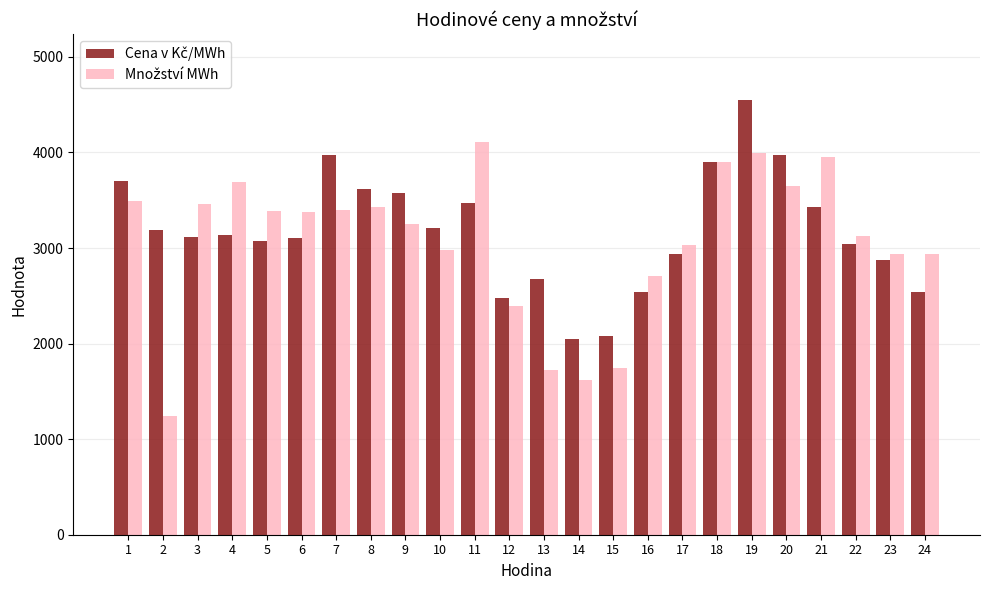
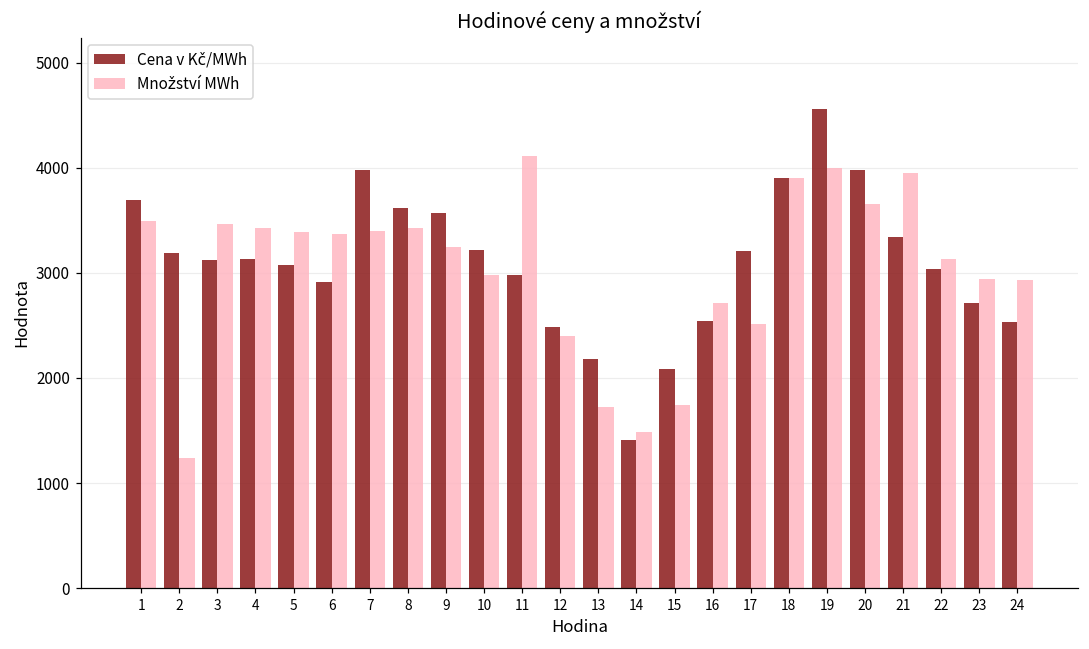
  {
    "Cena v Kč/MWh": {
      "1": 3700,
      "2": 3200,
      "3": 3100,
      "4": 3100,
      "5": 3100,
-     "6": 3100,
+     "6": 2900,
      "7": 4000,
      "8": 3600,
      "9": 3600,
      "10": 3200,
-     "11": 3500,
+     "11": 3000,
      "12": 2500,
-     "13": 2700,
-     "14": 2000,
+     "13": 2200,
+     "14": 1400,
      "15": 2100,
      "16": 2500,
-     "17": 2900,
+     "17": 3200,
      "18": 3900,
      "19": 4600,
      "20": 4000,
-     "21": 3400,
+     "21": 3300,
      "22": 3000,
-     "23": 2900,
+     "23": 2700,
      "24": 2500
    },
    "Množství MWh": {
      "1": 3500,
      "2": 1200,
      "3": 3500,
-     "4": 3700,
+     "4": 3400,
      "5": 3400,
      "6": 3400,
      "7": 3400,
      "8": 3400,
      "9": 3200,
      "10": 3000,
      "11": 4100,
      "12": 2400,
      "13": 1700,
-     "14": 1600,
+     "14": 1500,
      "15": 1700,
      "16": 2700,
-     "17": 3000,
+     "17": 2500,
      "18": 3900,
      "19": 4000,
      "20": 3700,
      "21": 4000,
      "22": 3100,
      "23": 2900,
      "24": 2900
    }
  }
